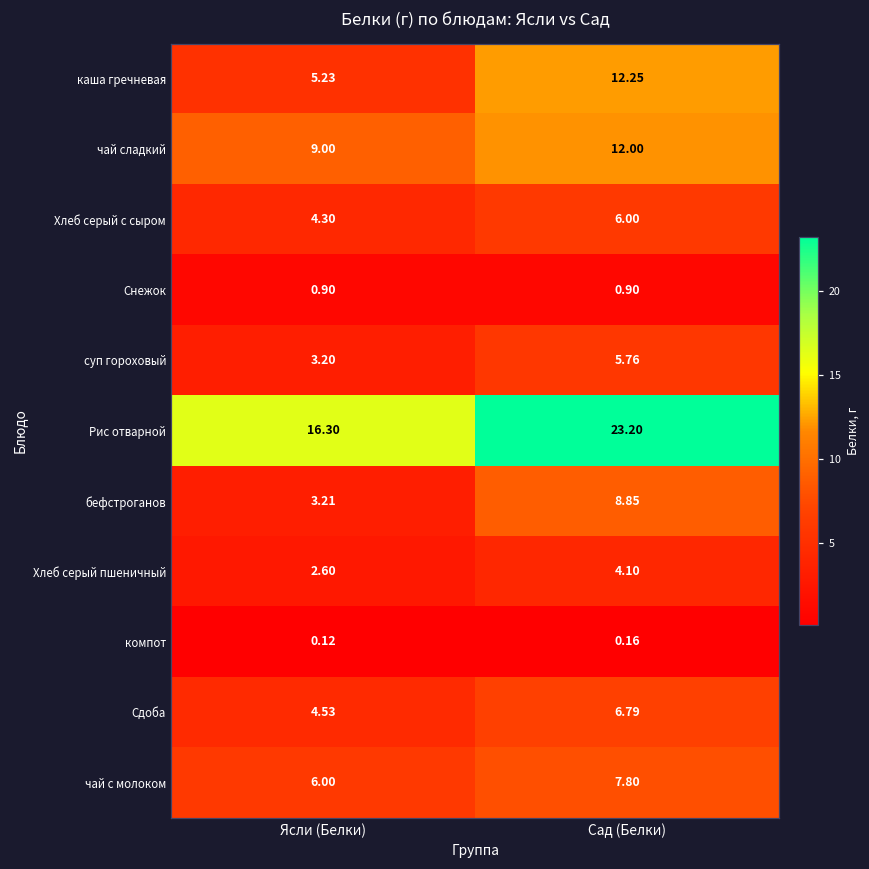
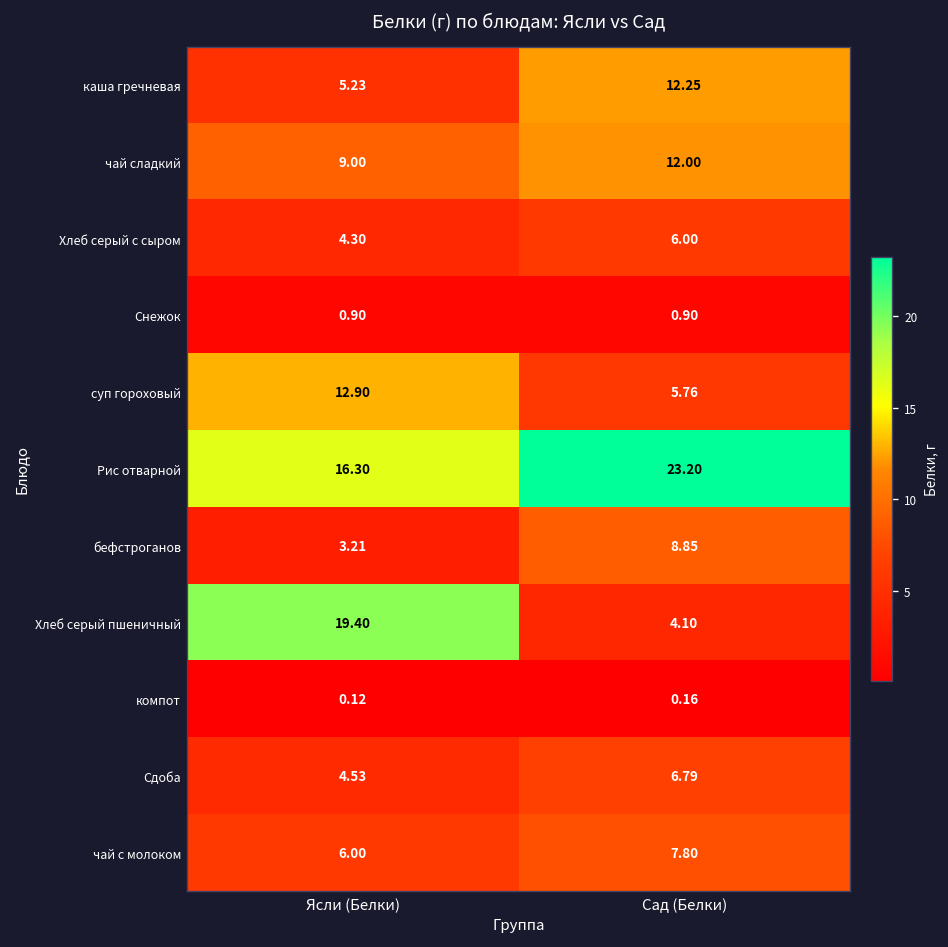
  {
    "каша гречневая": {
      "Ясли (Белки)": 5.23,
      "Сад (Белки)": 12.25
    },
    "чай сладкий": {
      "Ясли (Белки)": 9.00,
      "Сад (Белки)": 12.00
    },
    "Хлеб серый с сыром": {
      "Ясли (Белки)": 4.30,
      "Сад (Белки)": 6.00
    },
    "Снежок": {
      "Ясли (Белки)": 0.90,
      "Сад (Белки)": 0.90
    },
    "суп гороховый": {
-     "Ясли (Белки)": 3.20,
+     "Ясли (Белки)": 12.90,
      "Сад (Белки)": 5.76
    },
    "Рис отварной": {
      "Ясли (Белки)": 16.30,
      "Сад (Белки)": 23.20
    },
    "бефстроганов": {
      "Ясли (Белки)": 3.21,
      "Сад (Белки)": 8.85
    },
    "Хлеб серый пшеничный": {
-     "Ясли (Белки)": 2.60,
+     "Ясли (Белки)": 19.40,
      "Сад (Белки)": 4.10
    },
    "компот": {
      "Ясли (Белки)": 0.12,
      "Сад (Белки)": 0.16
    },
    "Сдоба": {
      "Ясли (Белки)": 4.53,
      "Сад (Белки)": 6.79
    },
    "чай с молоком": {
      "Ясли (Белки)": 6.00,
      "Сад (Белки)": 7.80
    }
  }
